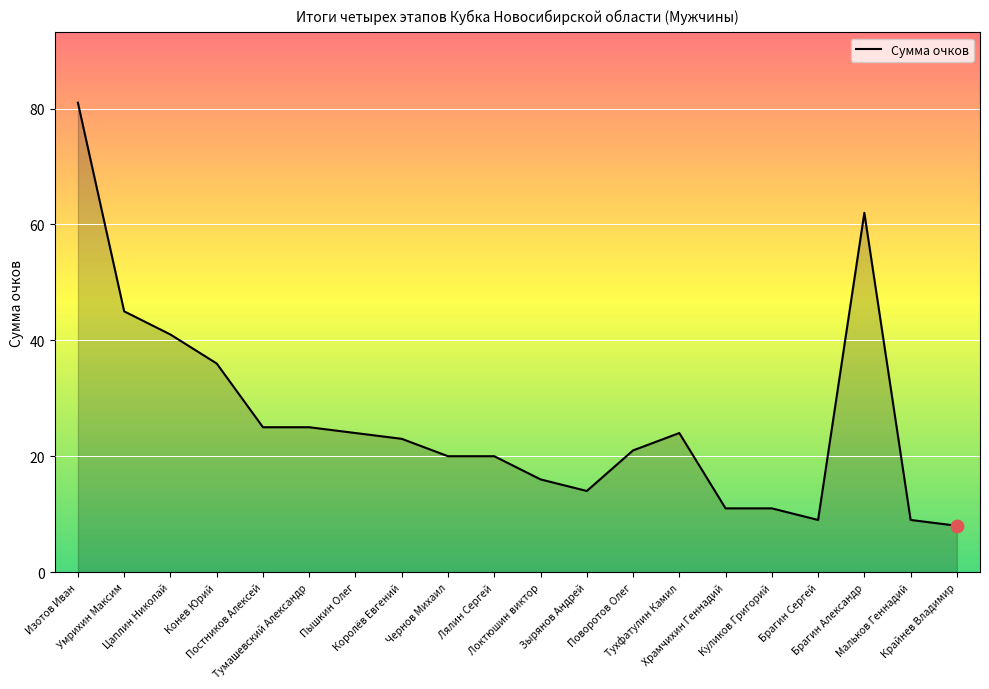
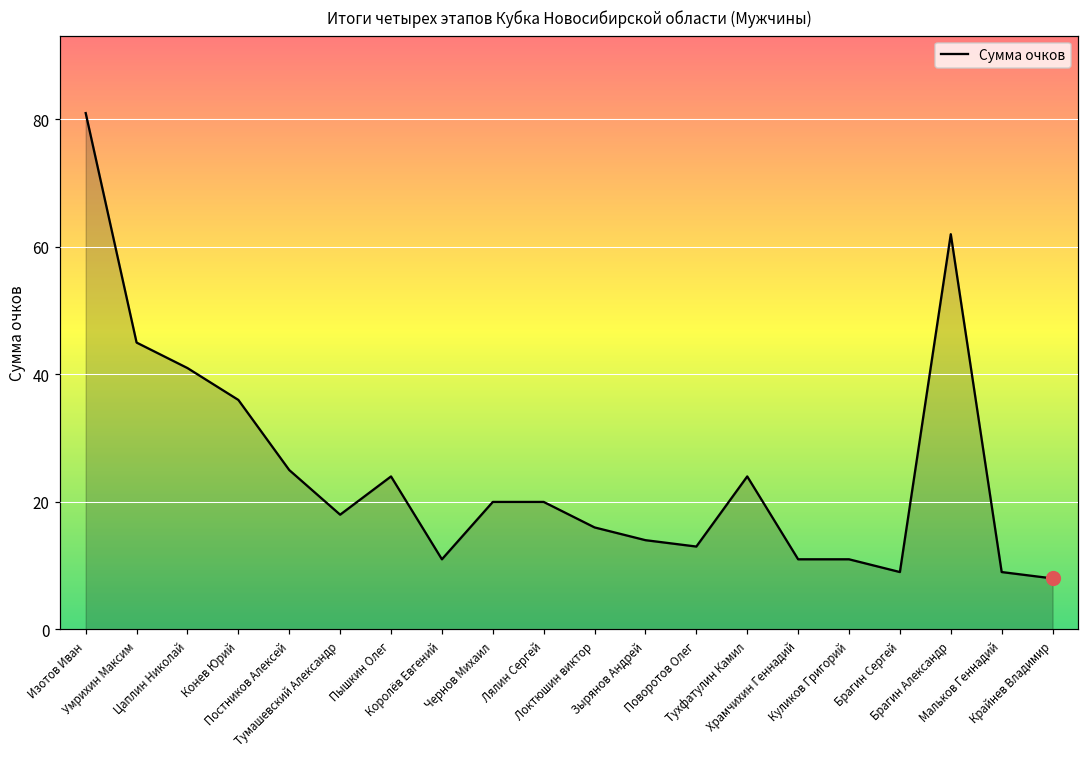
  {
    "Сумма очков": {
      "Изотов Иван": 81,
      "Умрихин Максим": 45,
      "Цаплин Николай": 41,
      "Конев Юрий": 36,
      "Постников Алексей": 25,
-     "Тумашевский Александр": 25,
+     "Тумашевский Александр": 18,
      "Пышкин Олег": 24,
-     "Королёв Евгений": 23,
+     "Королёв Евгений": 11,
      "Чернов Михаил": 20,
      "Лялин Сергей": 20,
      "Локтюшин виктор": 16,
      "Зырянов Андрей": 14,
-     "Поворотов Олег": 21,
+     "Поворотов Олег": 13,
      "Тухфатулин Камил": 24,
      "Храмчихин Геннадий": 11,
      "Куликов Григорий": 11,
      "Брагин Сергей": 9,
      "Брагин Александр": 62,
      "Мальков Геннадий": 9
    }
  }
